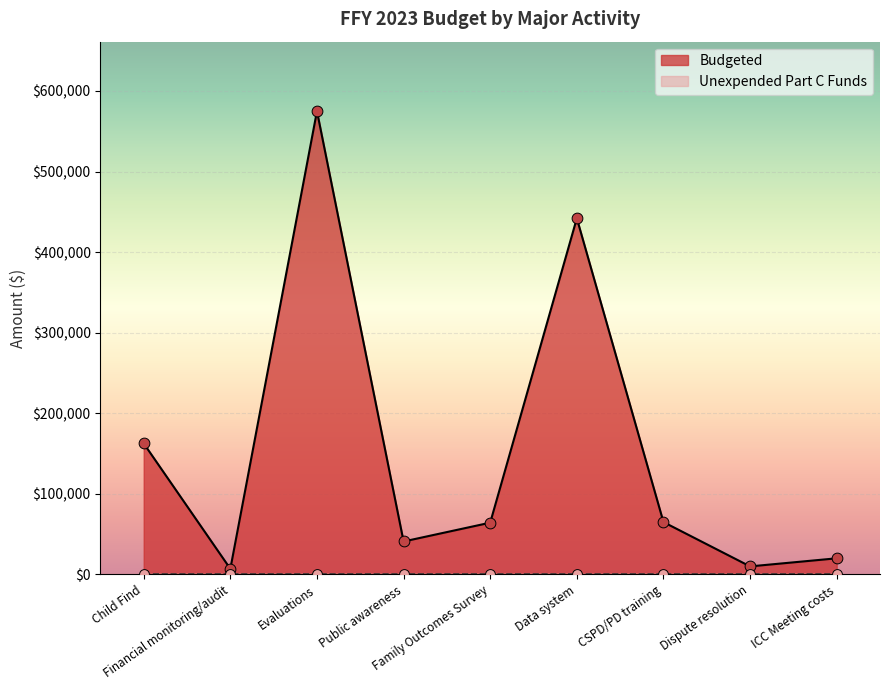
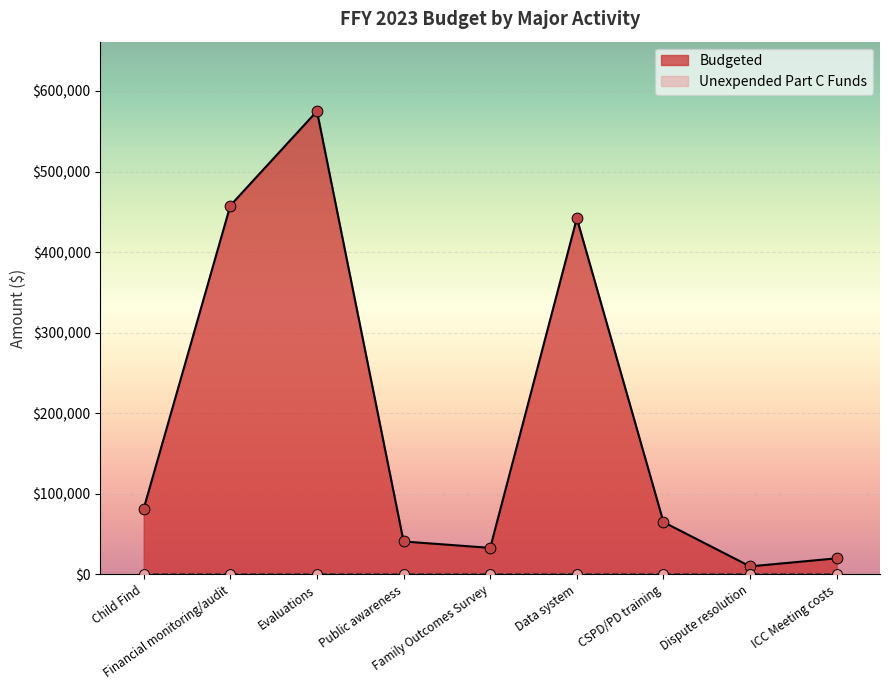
  {
    "Budgeted": {
-     "Child Find": "$160,000",
-     "Financial monitoring/audit": "$10,000",
+     "Child Find": "$80,000",
+     "Financial monitoring/audit": "$460,000",
      "Evaluations": "$580,000",
      "Public awareness": "$40,000",
-     "Family Outcomes Survey": "$60,000",
+     "Family Outcomes Survey": "$30,000",
      "Data system": "$440,000",
      "CSPD/PD training": "$70,000",
      "Dispute resolution": "$10,000",
      "ICC Meeting costs": "$20,000"
    },
    "Unexpended Part C Funds": {
      "Child Find": "$0",
      "Financial monitoring/audit": "$0",
      "Evaluations": "$0",
      "Public awareness": "$0",
      "Family Outcomes Survey": "$0",
      "Data system": "$0",
      "CSPD/PD training": "$0",
      "Dispute resolution": "$0",
      "ICC Meeting costs": "$0"
    }
  }
